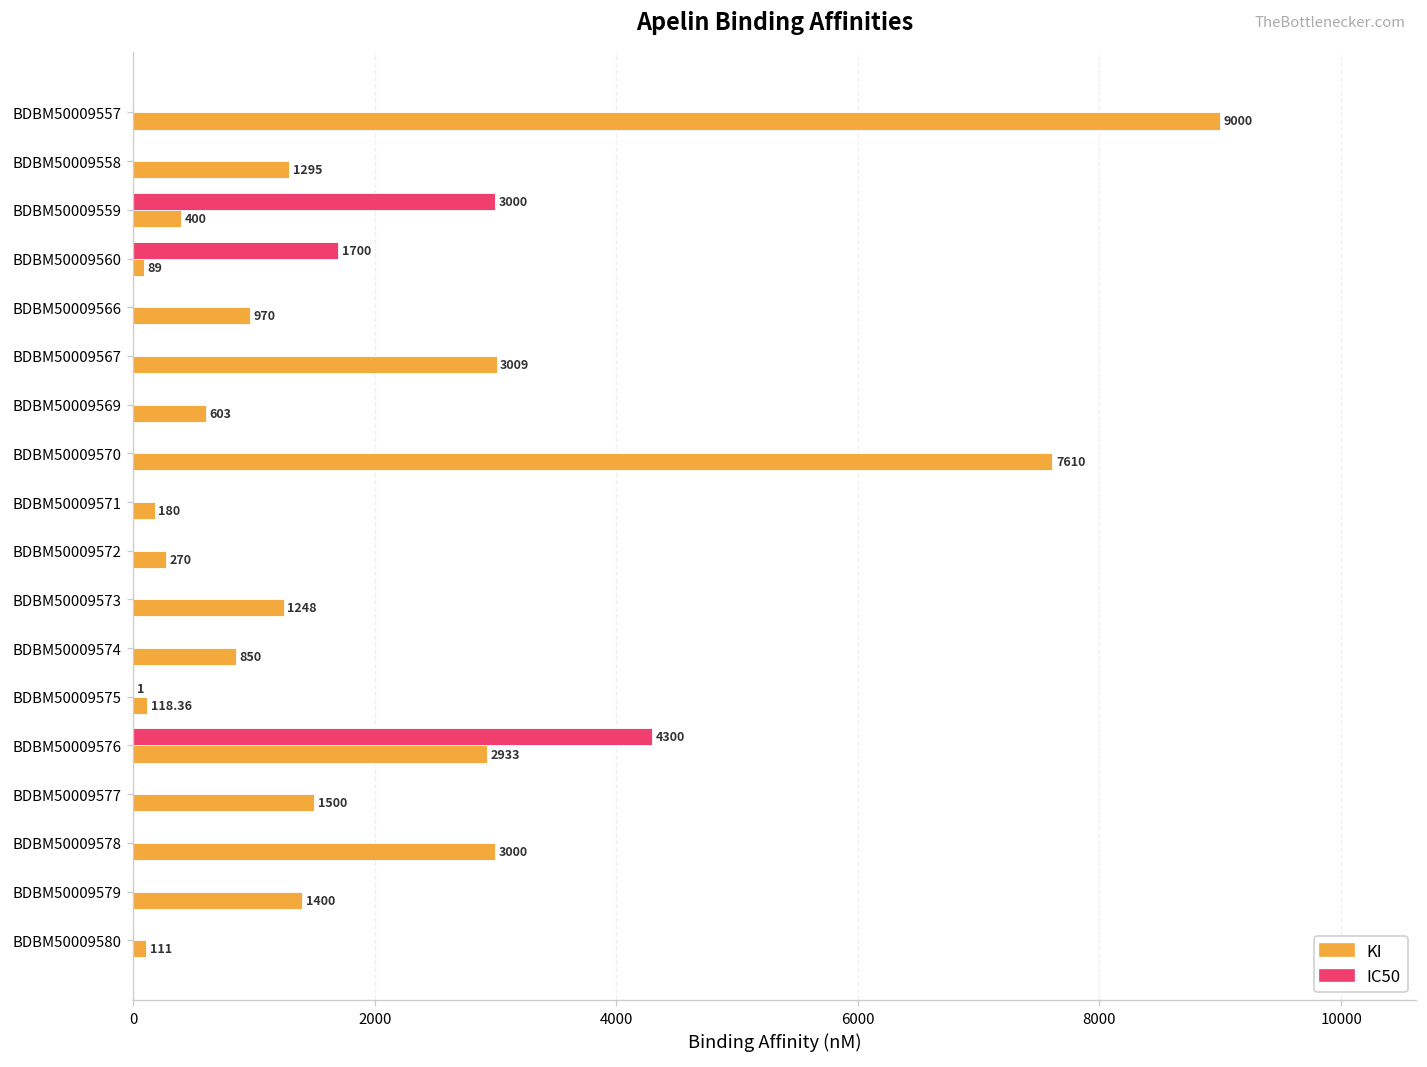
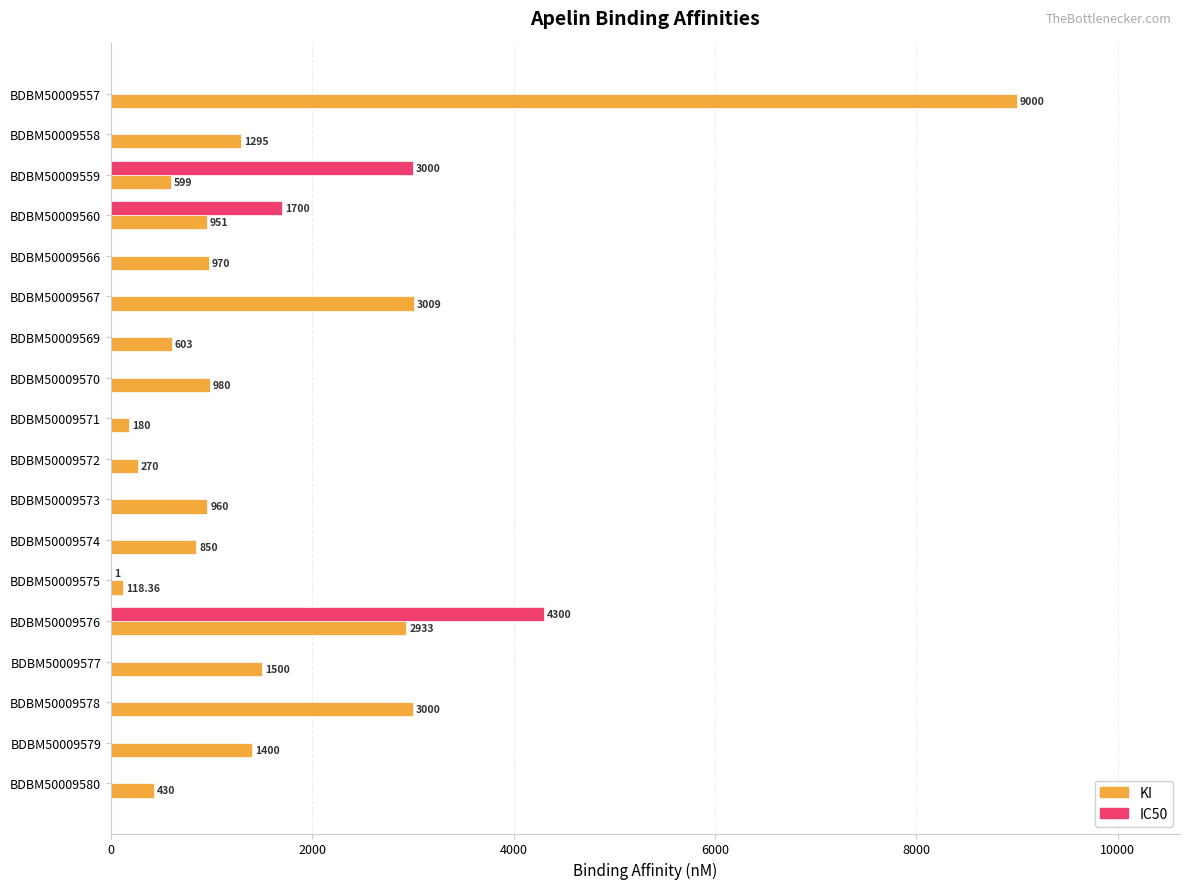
  {
    "KI": {
      "BDBM50009557": 9000,
      "BDBM50009558": 1295,
-     "BDBM50009559": 400,
-     "BDBM50009560": 89,
+     "BDBM50009559": 599,
+     "BDBM50009560": 951,
      "BDBM50009566": 970,
      "BDBM50009567": 3009,
      "BDBM50009569": 603,
-     "BDBM50009570": 7610,
+     "BDBM50009570": 980,
      "BDBM50009571": 180,
      "BDBM50009572": 270,
-     "BDBM50009573": 1248,
+     "BDBM50009573": 960,
      "BDBM50009574": 850,
      "BDBM50009575": 118.36,
      "BDBM50009576": 2933,
      "BDBM50009577": 1500,
      "BDBM50009578": 3000,
      "BDBM50009579": 1400,
-     "BDBM50009580": 111
+     "BDBM50009580": 430
    },
    "IC50": {
      "BDBM50009559": 3000,
      "BDBM50009560": 1700,
      "BDBM50009575": 1,
      "BDBM50009576": 4300
    }
  }
